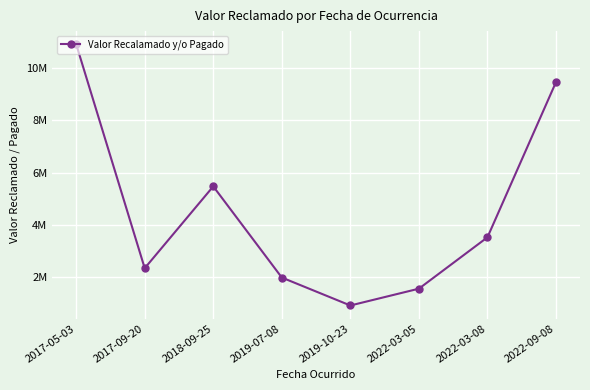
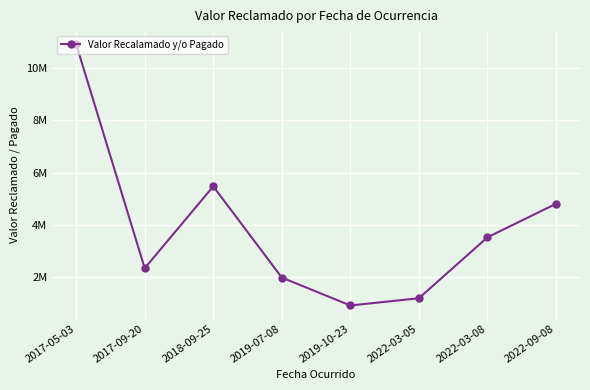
  {
    "2017-09-20": 2400000,
    "2018-09-25": 5500000,
    "2019-07-08": 2000000,
    "2019-10-23": 900000,
-   "2022-03-05": 1600000,
+   "2022-03-05": 1200000,
    "2022-03-08": 3500000,
-   "2022-09-08": 9500000
+   "2022-09-08": 4800000
  }
